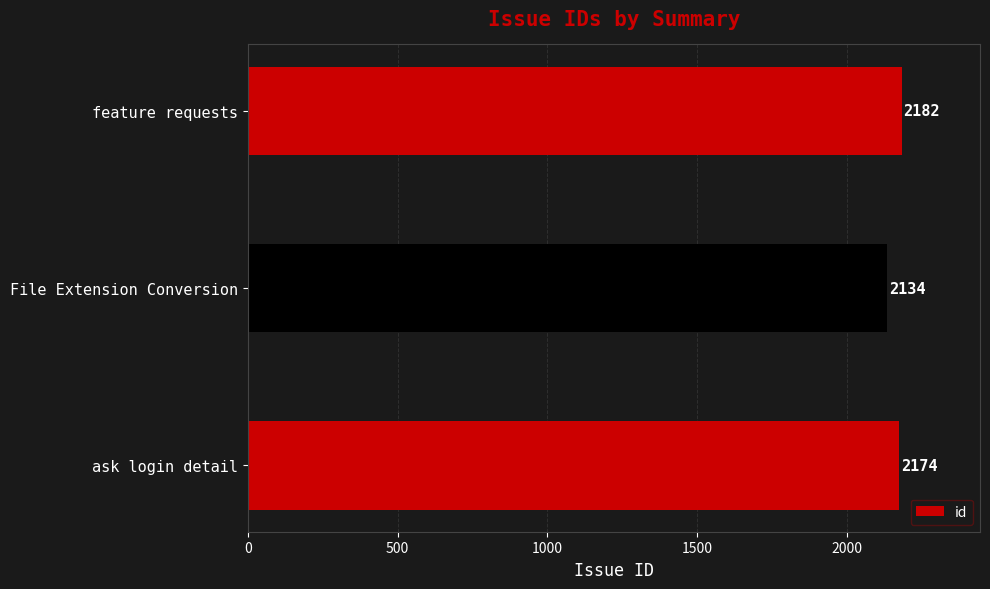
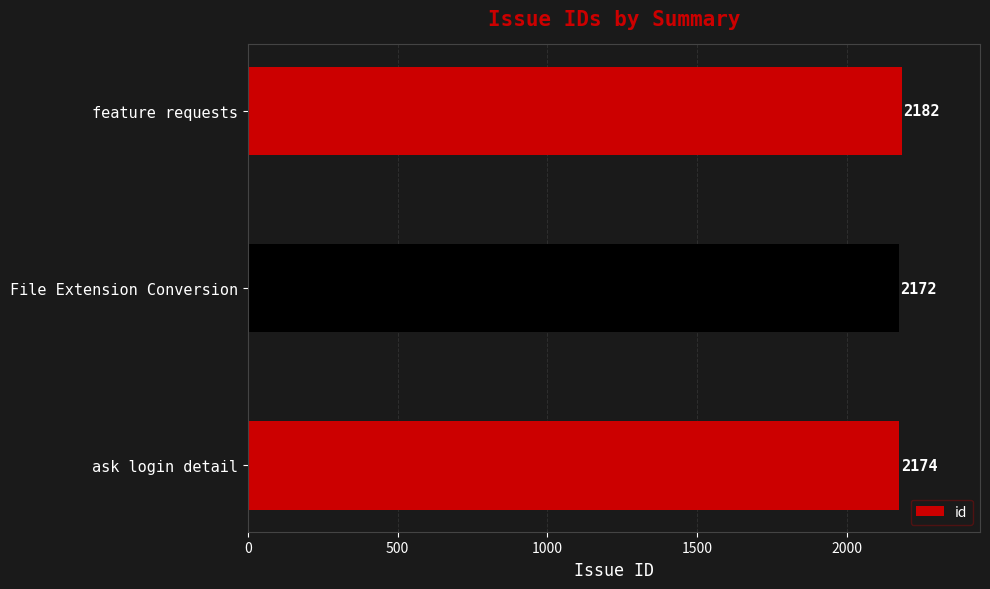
  {
    "feature requests": 2182,
-   "File Extension Conversion": 2134,
+   "File Extension Conversion": 2172,
    "ask login detail": 2174
  }
